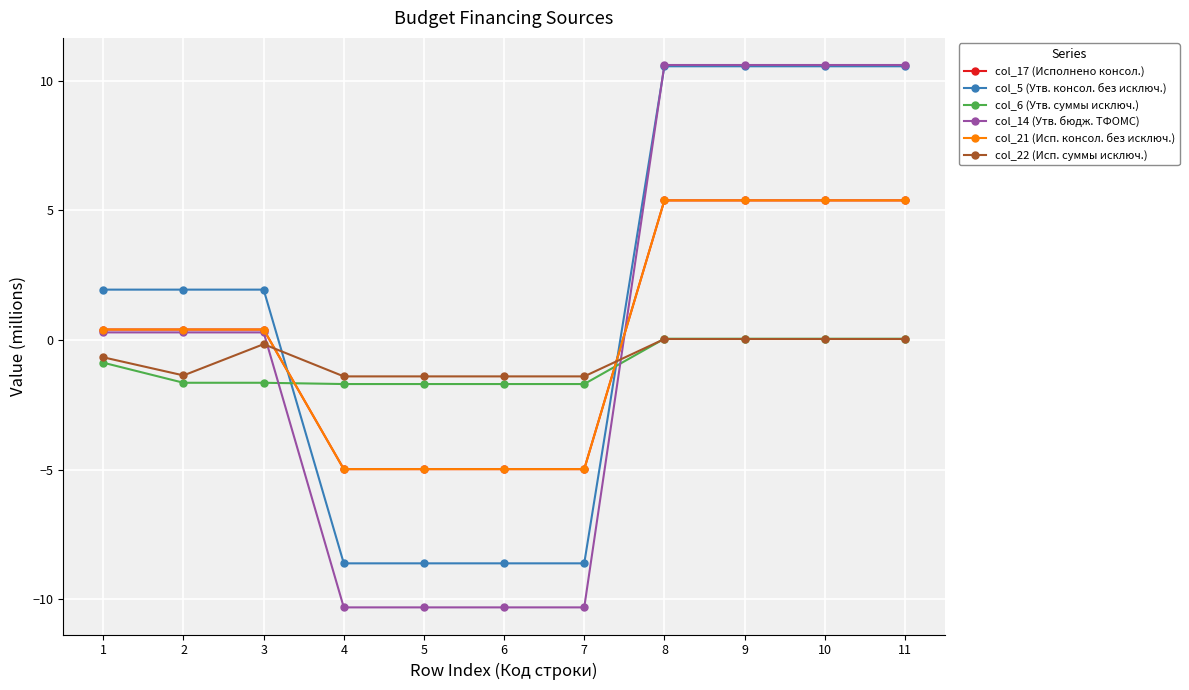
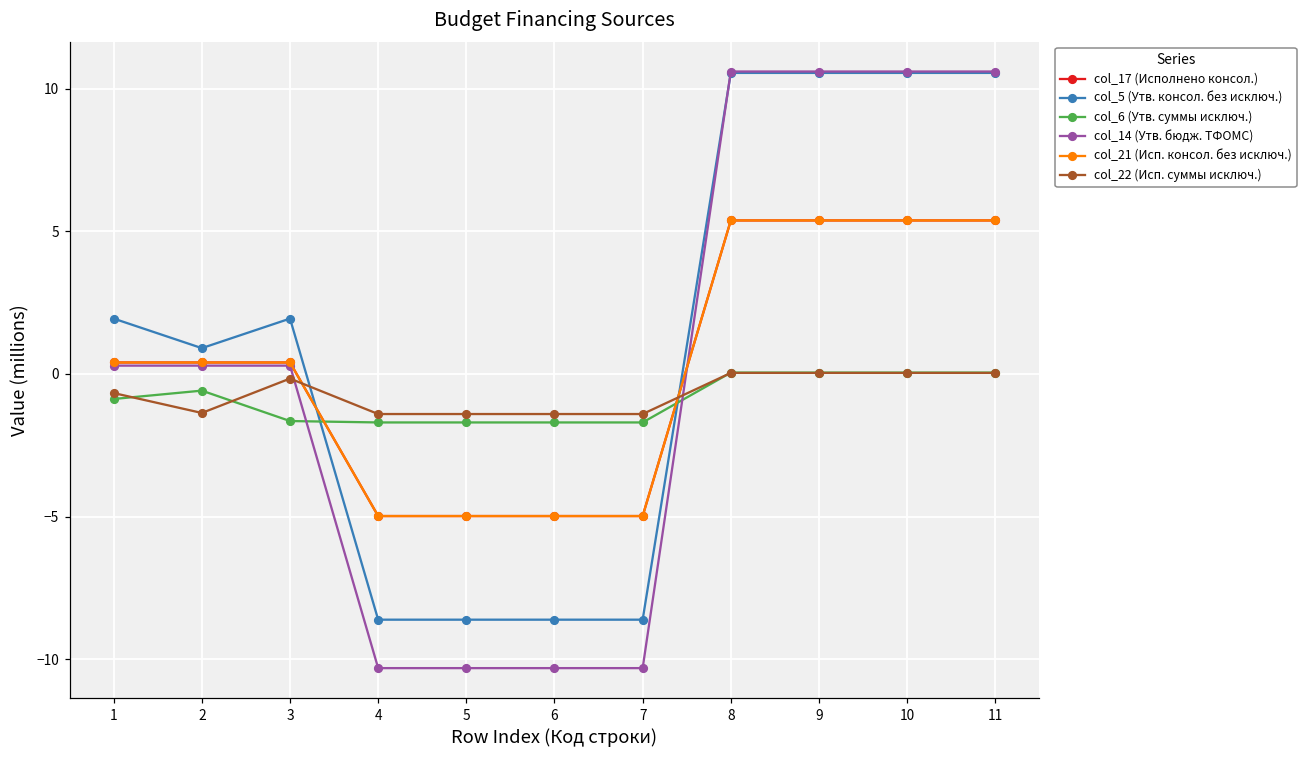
  {
    "col_21 (Исп. консол. без исключ.)": {
      "1": 0.4,
      "2": 0.4,
      "3": 0.4,
      "4": -5.0,
      "5": -5.0,
      "6": -5.0,
      "7": -5.0,
      "8": 5.4,
      "9": 5.4,
      "10": 5.4,
      "11": 5.4
    },
    "col_5 (Утв. консол. без исключ.)": {
      "1": 1.9,
-     "2": 1.9,
+     "2": 0.9,
      "3": 1.9,
      "4": -8.6,
      "5": -8.6,
      "6": -8.6,
      "7": -8.6
    },
    "col_6 (Утв. суммы исключ.)": {
      "1": -0.9,
-     "2": -1.6,
+     "2": -0.6,
      "3": -1.6,
      "4": -1.7,
      "5": -1.7,
      "6": -1.7,
      "7": -1.7
    },
    "col_14 (Утв. бюдж. ТФОМС)": {
      "1": 0.3,
      "2": 0.3,
      "3": 0.3,
      "4": -10.3,
      "5": -10.3,
      "6": -10.3,
      "7": -10.3
    },
    "col_22 (Исп. суммы исключ.)": {
      "1": -0.7,
      "2": -1.4,
      "3": -0.2,
      "4": -1.4,
      "5": -1.4,
      "6": -1.4,
      "7": -1.4
    }
  }
